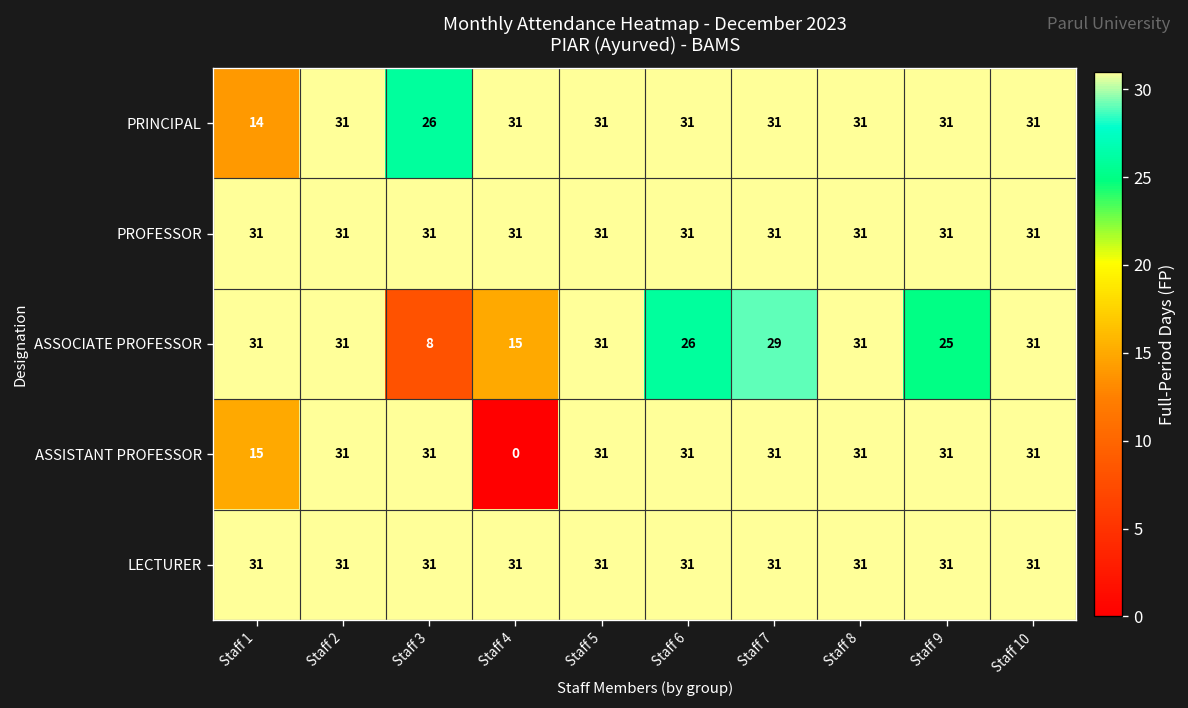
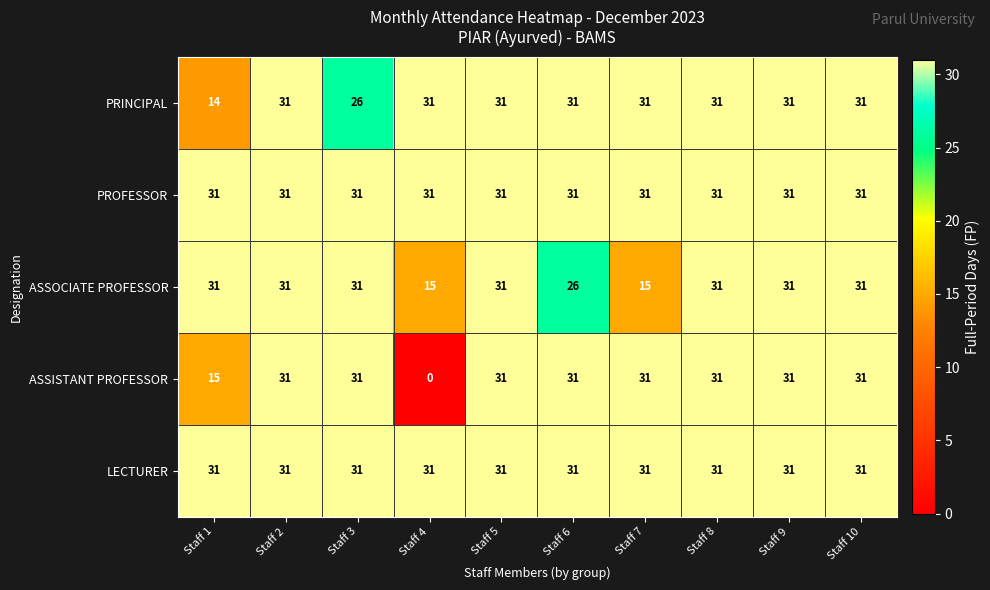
  {
    "PRINCIPAL": {
      "Staff 1": 14,
      "Staff 2": 31,
      "Staff 3": 26,
      "Staff 4": 31,
      "Staff 5": 31,
      "Staff 6": 31,
      "Staff 7": 31,
      "Staff 8": 31,
      "Staff 9": 31,
      "Staff 10": 31
    },
    "PROFESSOR": {
      "Staff 1": 31,
      "Staff 2": 31,
      "Staff 3": 31,
      "Staff 4": 31,
      "Staff 5": 31,
      "Staff 6": 31,
      "Staff 7": 31,
      "Staff 8": 31,
      "Staff 9": 31,
      "Staff 10": 31
    },
    "ASSOCIATE PROFESSOR": {
      "Staff 1": 31,
      "Staff 2": 31,
-     "Staff 3": 8,
+     "Staff 3": 31,
      "Staff 4": 15,
      "Staff 5": 31,
      "Staff 6": 26,
-     "Staff 7": 29,
+     "Staff 7": 15,
      "Staff 8": 31,
-     "Staff 9": 25,
+     "Staff 9": 31,
      "Staff 10": 31
    },
    "ASSISTANT PROFESSOR": {
      "Staff 1": 15,
      "Staff 2": 31,
      "Staff 3": 31,
      "Staff 4": 0,
      "Staff 5": 31,
      "Staff 6": 31,
      "Staff 7": 31,
      "Staff 8": 31,
      "Staff 9": 31,
      "Staff 10": 31
    },
    "LECTURER": {
      "Staff 1": 31,
      "Staff 2": 31,
      "Staff 3": 31,
      "Staff 4": 31,
      "Staff 5": 31,
      "Staff 6": 31,
      "Staff 7": 31,
      "Staff 8": 31,
      "Staff 9": 31,
      "Staff 10": 31
    }
  }
